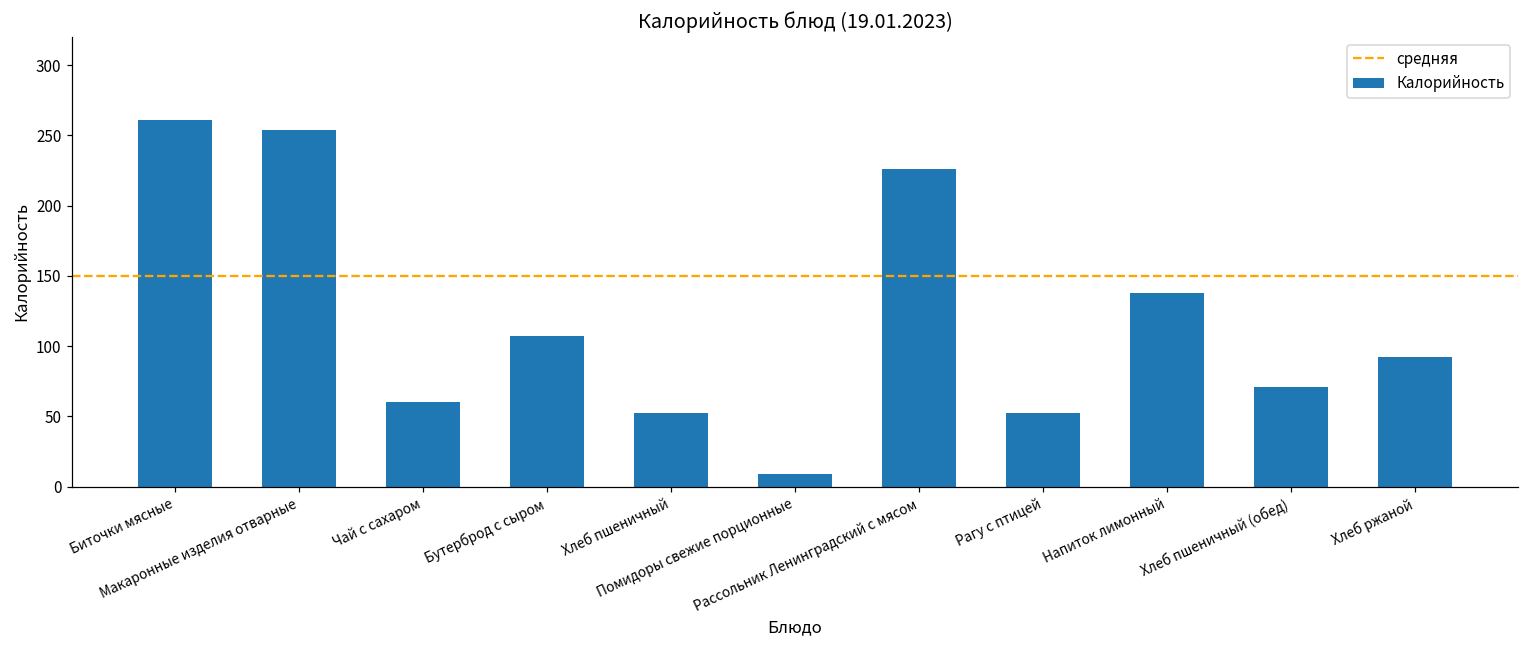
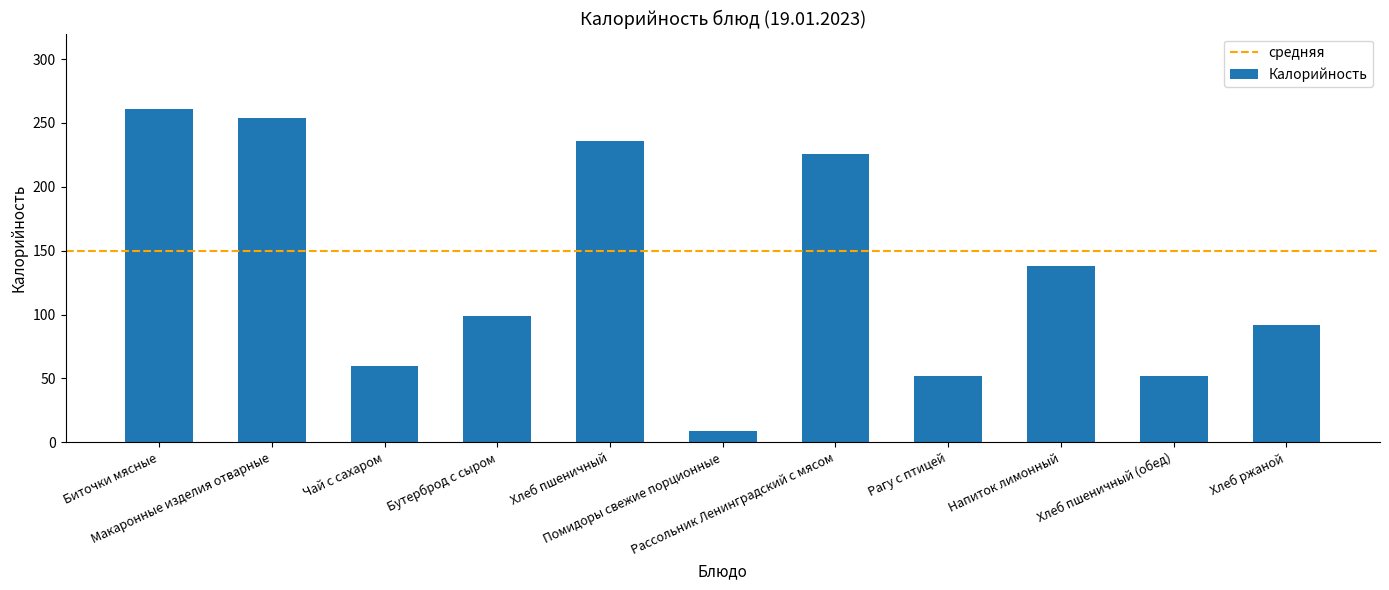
  {
    "Биточки мясные": 261,
    "Макаронные изделия отварные": 254,
    "Чай с сахаром": 60,
-   "Бутерброд с сыром": 107,
-   "Хлеб пшеничный": 52,
+   "Бутерброд с сыром": 99,
+   "Хлеб пшеничный": 236,
    "Помидоры свежие порционные": 9,
    "Рассольник Ленинградский с мясом": 226,
    "Рагу с птицей": 52,
    "Напиток лимонный": 138,
-   "Хлеб пшеничный (обед)": 71,
+   "Хлеб пшеничный (обед)": 52,
    "Хлеб ржаной": 92
  }
